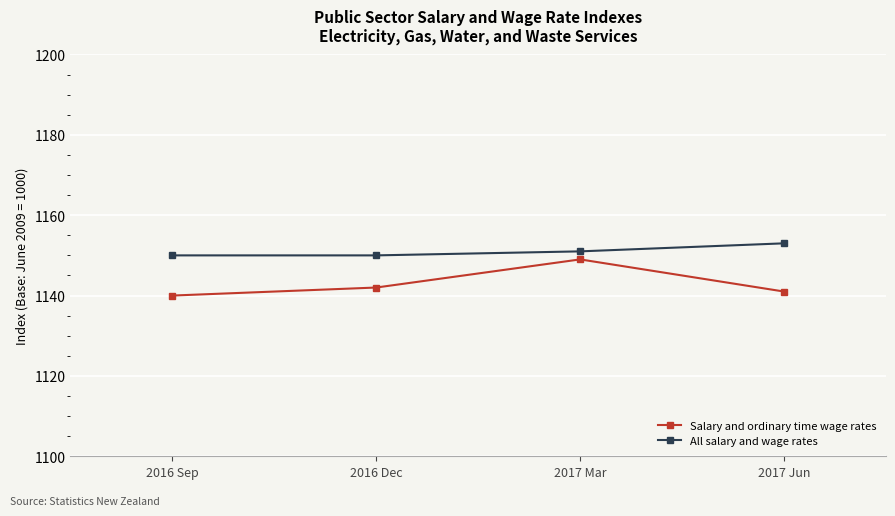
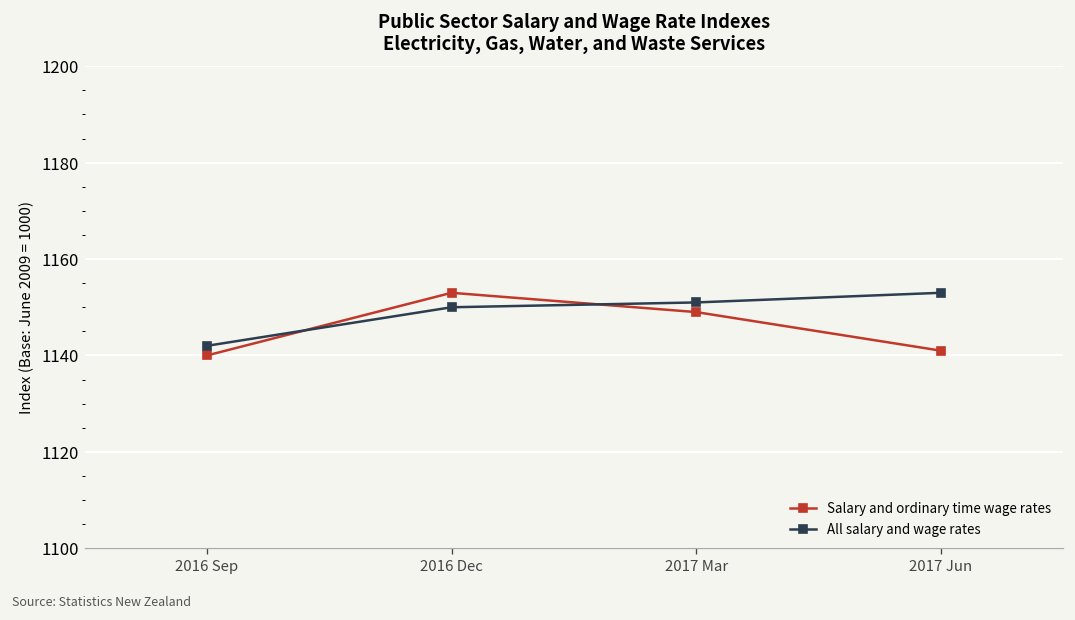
  {
    "Salary and ordinary time wage rates": {
      "2016 Sep": 1140,
-     "2016 Dec": 1142,
+     "2016 Dec": 1153,
      "2017 Mar": 1149,
      "2017 Jun": 1141
    },
    "All salary and wage rates": {
-     "2016 Sep": 1150,
+     "2016 Sep": 1142,
      "2016 Dec": 1150,
      "2017 Mar": 1151,
      "2017 Jun": 1153
    }
  }
